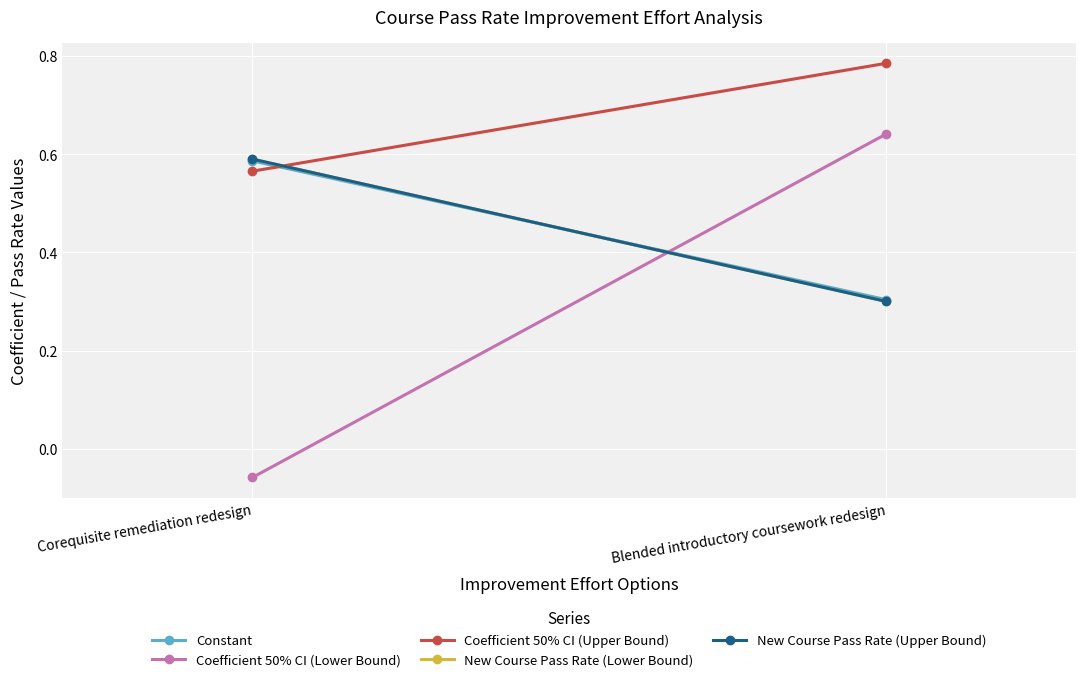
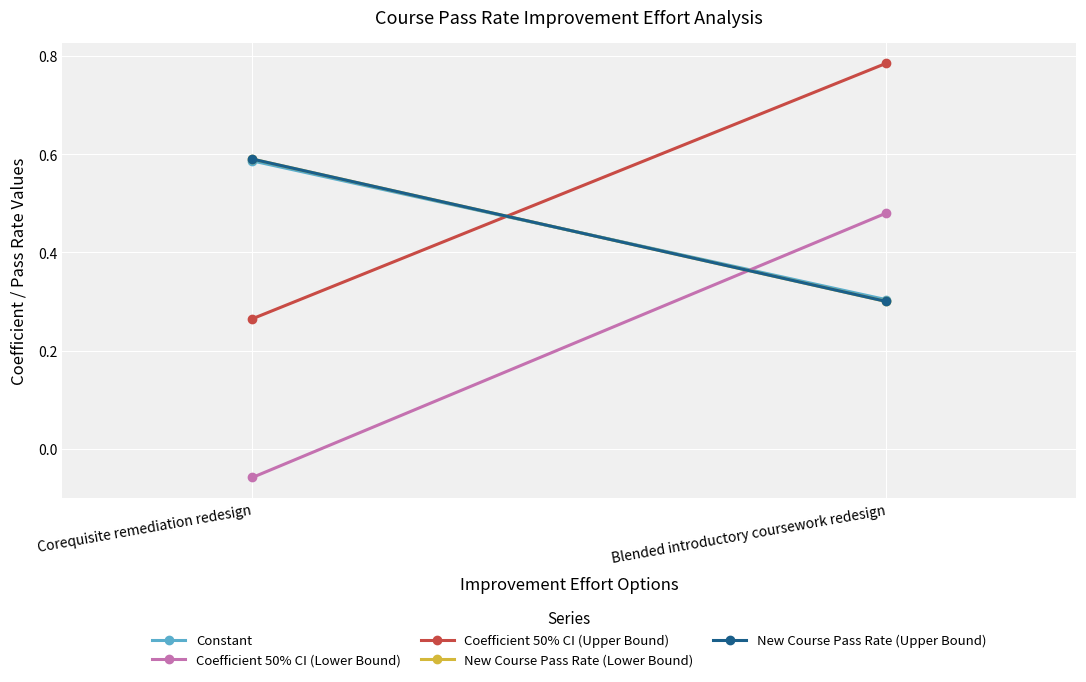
  {
    "Coefficient 50% CI (Lower Bound)": {
      "Corequisite remediation redesign": -0.06,
-     "Blended introductory coursework redesign": 0.64
+     "Blended introductory coursework redesign": 0.48
    },
    "Coefficient 50% CI (Upper Bound)": {
-     "Corequisite remediation redesign": 0.57,
+     "Corequisite remediation redesign": 0.26,
      "Blended introductory coursework redesign": 0.79
    }
  }
